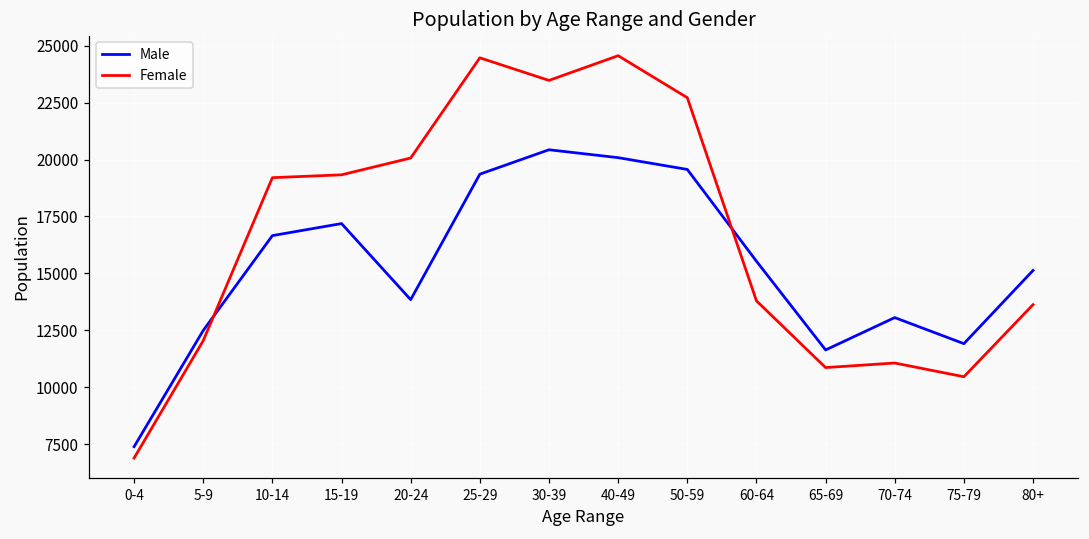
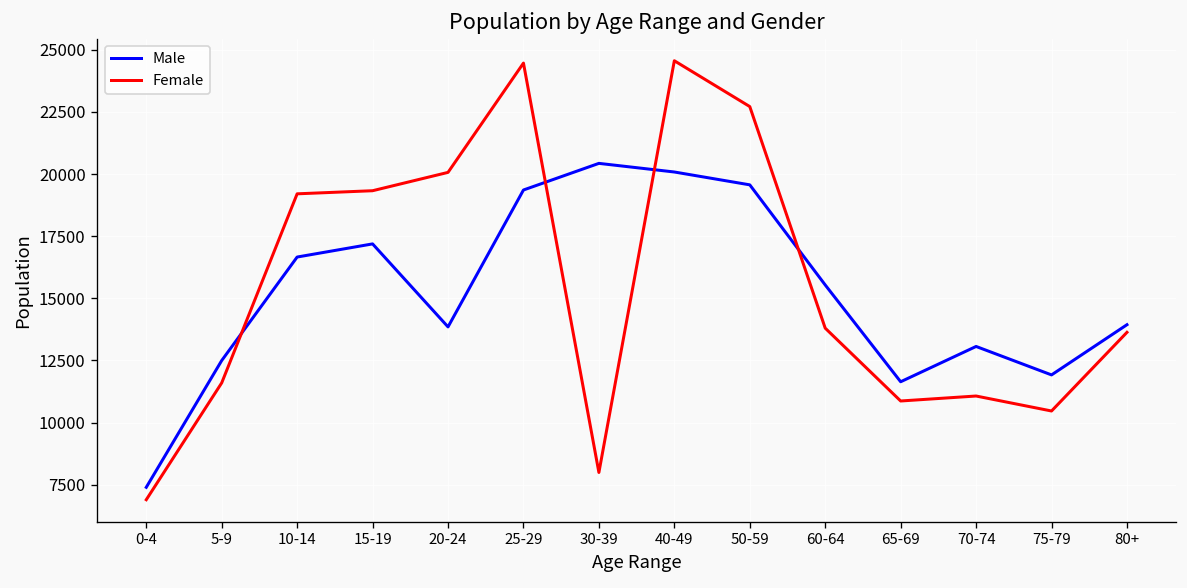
  {
    "Male": {
      "0-4": 7400,
      "5-9": 12500,
      "10-14": 16700,
      "15-19": 17200,
      "20-24": 13900,
      "25-29": 19400,
      "30-39": 20400,
      "40-49": 20100,
      "50-59": 19600,
      "60-64": 15500,
      "65-69": 11600,
      "70-74": 13100,
      "75-79": 11900,
-     "80+": 15100
+     "80+": 13900
    },
    "Female": {
      "0-4": 6900,
-     "5-9": 12100,
+     "5-9": 11600,
      "10-14": 19200,
      "15-19": 19300,
      "20-24": 20100,
      "25-29": 24500,
-     "30-39": 23500,
+     "30-39": 8000,
      "40-49": 24600,
      "50-59": 22700,
      "60-64": 13800,
      "65-69": 10900,
      "70-74": 11100,
      "75-79": 10500,
      "80+": 13600
    }
  }
